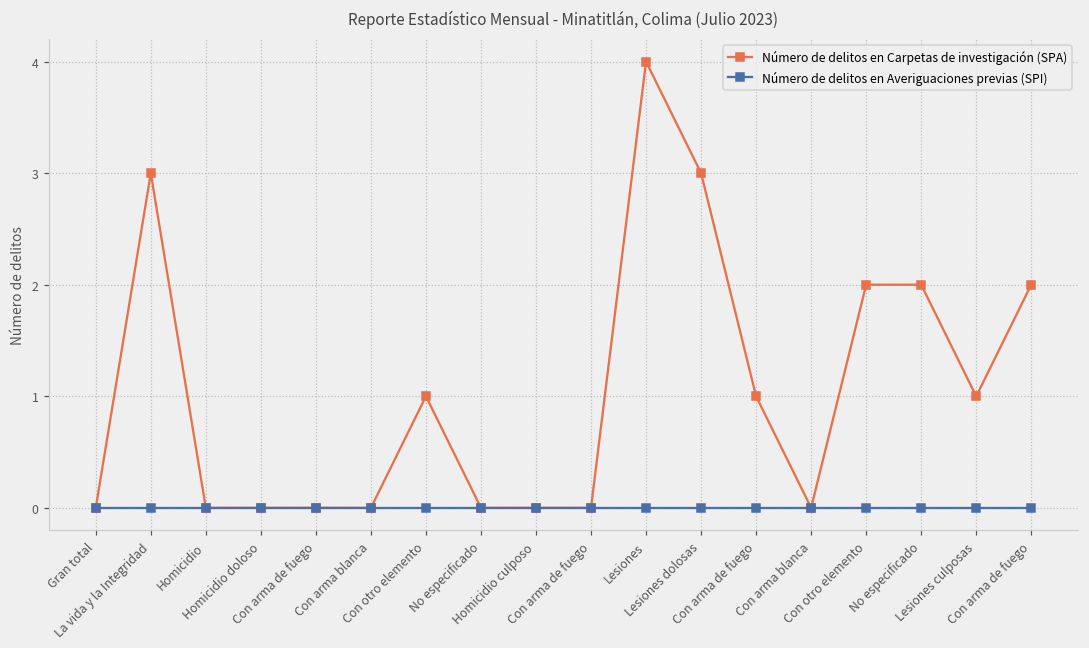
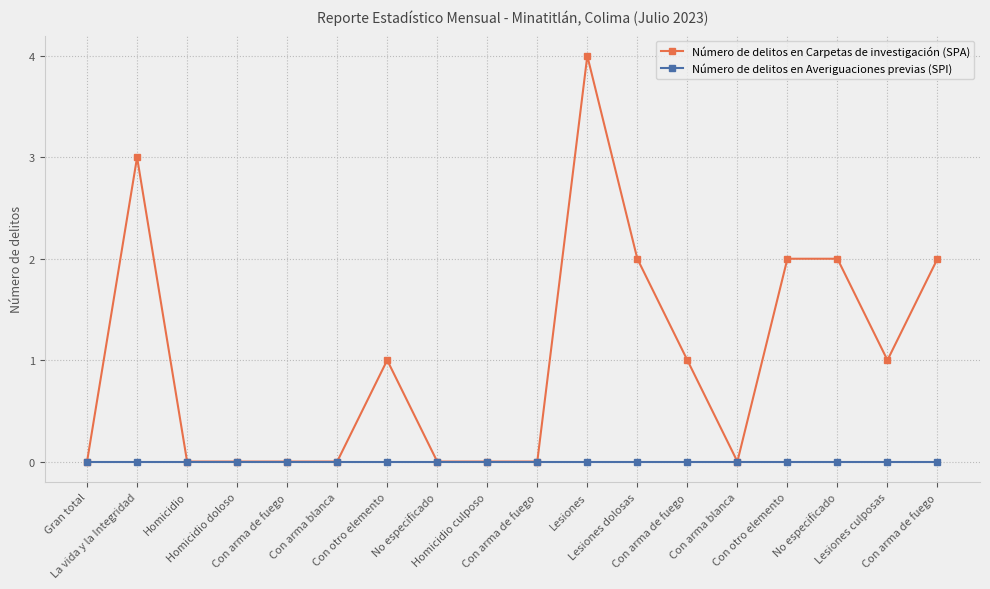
  {
    "Número de delitos en Carpetas de investigación (SPA)": {
      "La vida y la Integridad": 3,
      "Lesiones": 4,
-     "Lesiones dolosas": 3,
+     "Lesiones dolosas": 2,
      "Lesiones culposas": 1
    },
    "Número de delitos en Averiguaciones previas (SPI)": {
      "La vida y la Integridad": 0,
      "Lesiones": 0,
      "Lesiones dolosas": 0,
      "Lesiones culposas": 0
    }
  }
